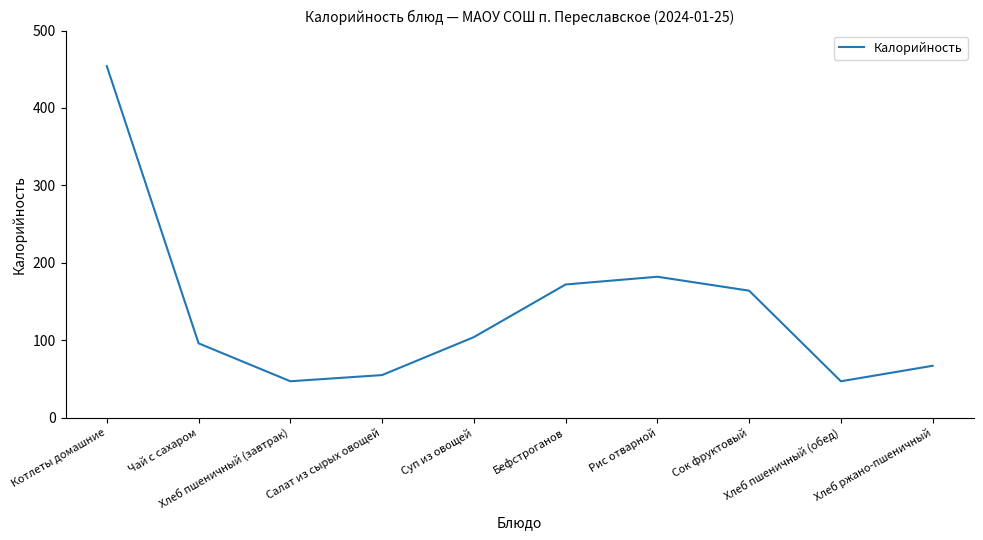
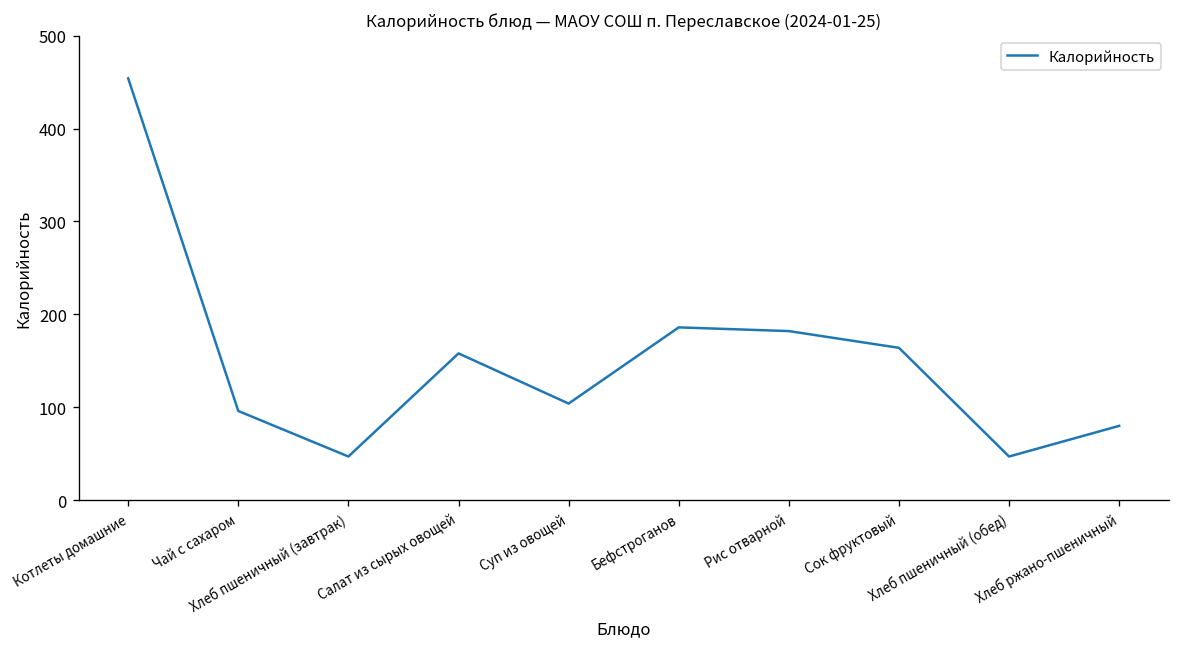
  {
    "Котлеты домашние": 450,
    "Чай с сахаром": 100,
    "Хлеб пшеничный (завтрак)": 50,
-   "Салат из сырых овощей": 60,
+   "Салат из сырых овощей": 160,
    "Суп из овощей": 100,
-   "Бефстроганов": 170,
+   "Бефстроганов": 190,
    "Рис отварной": 180,
    "Сок фруктовый": 160,
    "Хлеб пшеничный (обед)": 50,
-   "Хлеб ржано-пшеничный": 70
+   "Хлеб ржано-пшеничный": 80
  }
